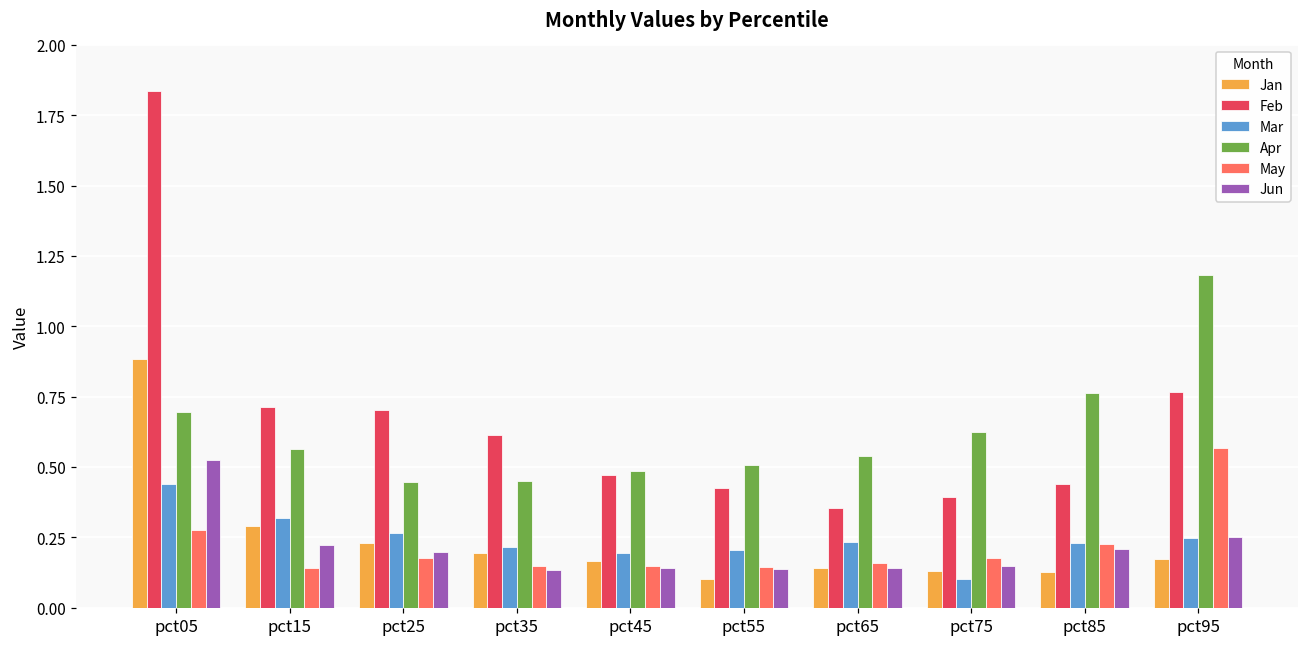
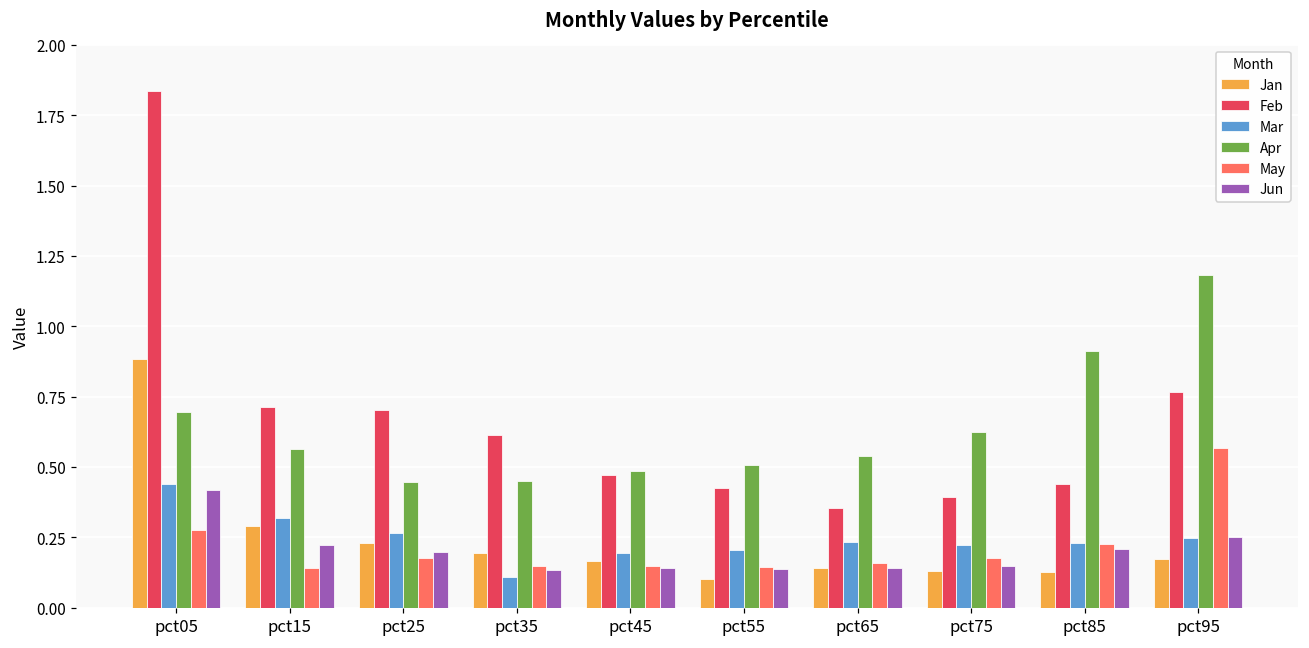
  {
    "Jan": {
      "pct05": 0.88,
      "pct15": 0.29,
      "pct25": 0.23,
      "pct35": 0.19,
      "pct45": 0.16,
      "pct55": 0.10,
      "pct65": 0.14,
      "pct75": 0.13,
      "pct85": 0.13,
      "pct95": 0.17
    },
    "Mar": {
      "pct05": 0.44,
      "pct15": 0.32,
      "pct25": 0.26,
-     "pct35": 0.22,
+     "pct35": 0.11,
      "pct45": 0.19,
      "pct55": 0.20,
      "pct65": 0.23,
-     "pct75": 0.10,
+     "pct75": 0.22,
      "pct85": 0.23,
      "pct95": 0.25
    },
    "Apr": {
      "pct05": 0.70,
      "pct15": 0.56,
      "pct25": 0.45,
      "pct35": 0.45,
      "pct45": 0.49,
      "pct55": 0.51,
      "pct65": 0.54,
      "pct75": 0.62,
-     "pct85": 0.76,
+     "pct85": 0.91,
      "pct95": 1.18
    },
    "Jun": {
-     "pct05": 0.53,
+     "pct05": 0.42,
      "pct15": 0.22,
      "pct25": 0.20,
      "pct35": 0.13,
      "pct45": 0.14,
      "pct55": 0.14,
      "pct65": 0.14,
      "pct75": 0.15,
      "pct85": 0.21,
      "pct95": 0.25
    }
  }
